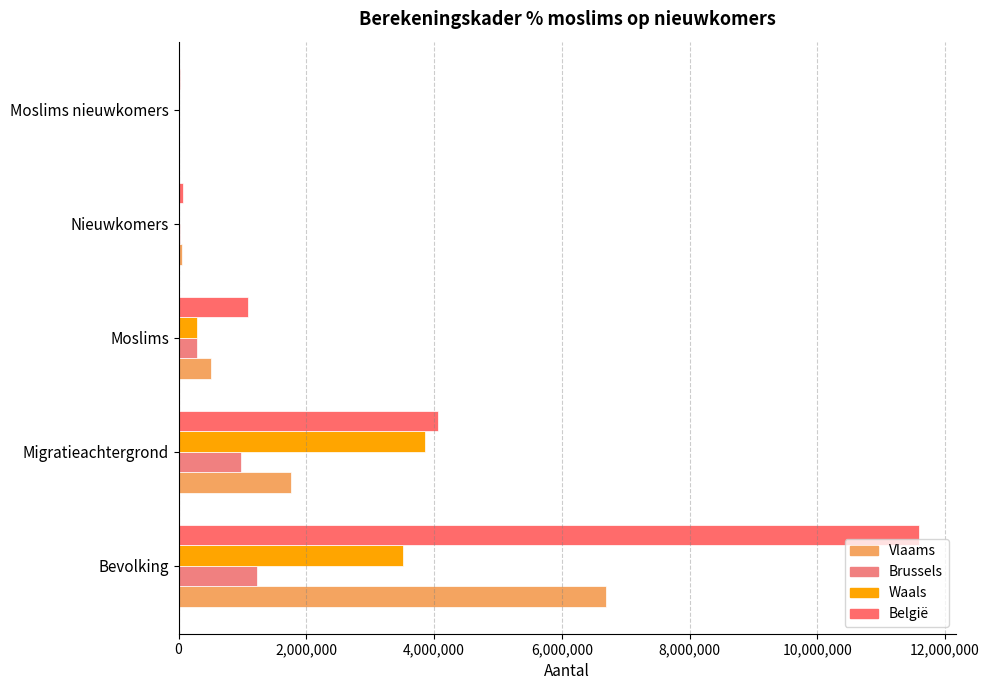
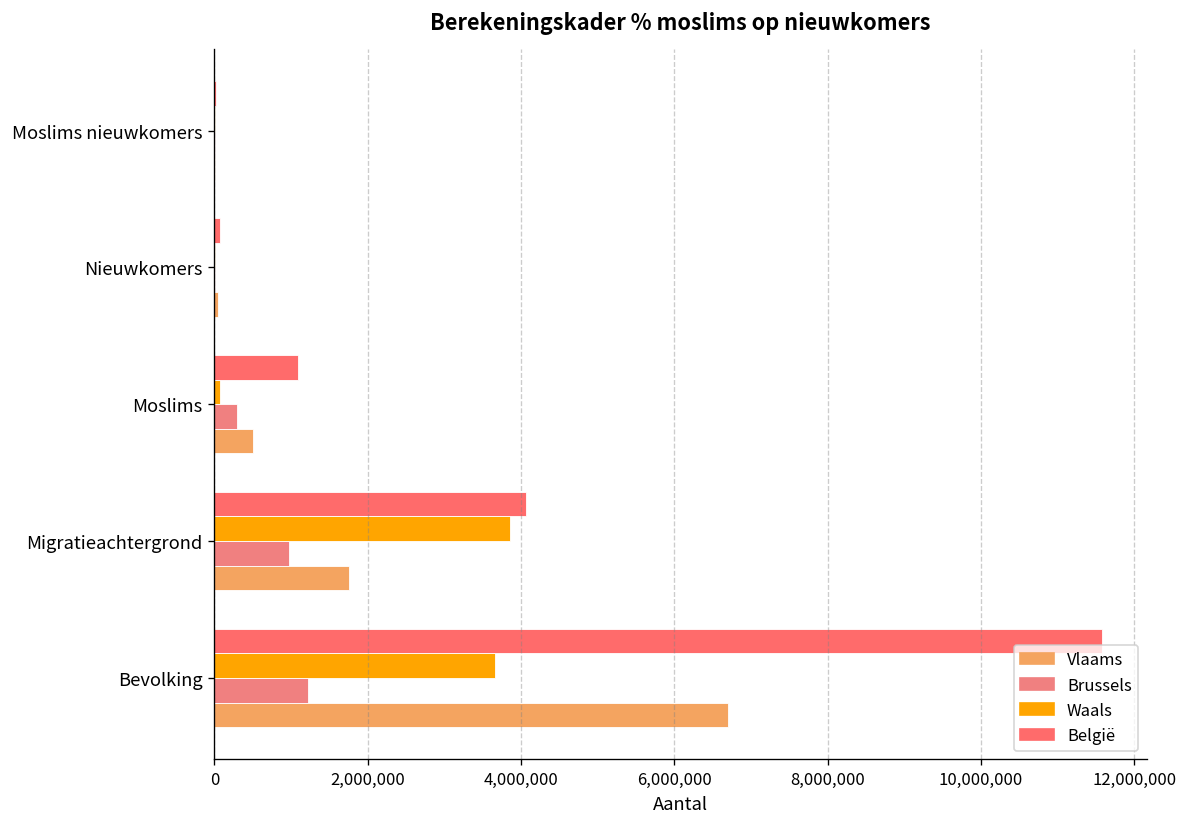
  {
    "Waals": {
-     "Moslims": "300,000",
+     "Moslims": "100,000",
      "Migratieachtergrond": "3,900,000",
-     "Bevolking": "3,500,000"
+     "Bevolking": "3,700,000"
    }
  }
